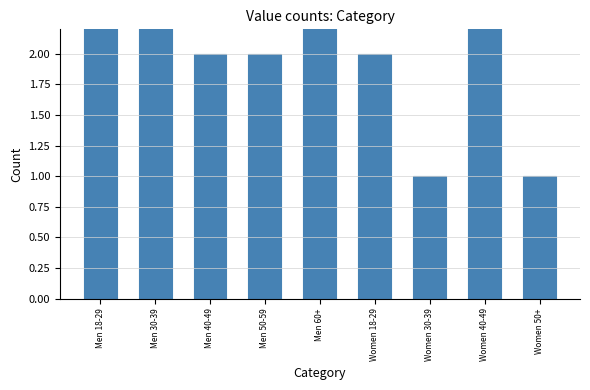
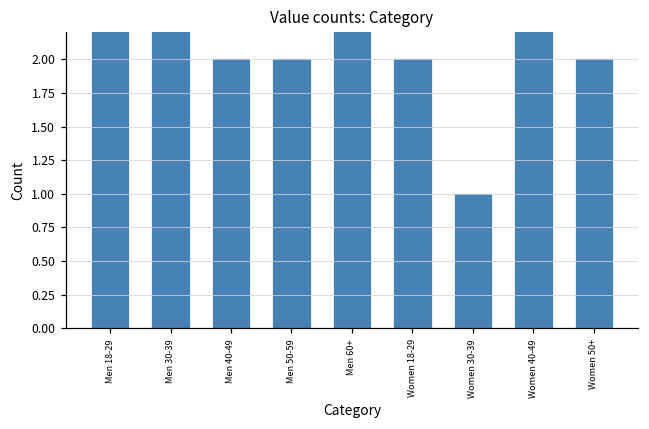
  {
    "Men 40-49": 2,
    "Men 50-59": 2,
    "Women 18-29": 2,
    "Women 30-39": 1,
-   "Women 50+": 1
+   "Women 50+": 2
  }
